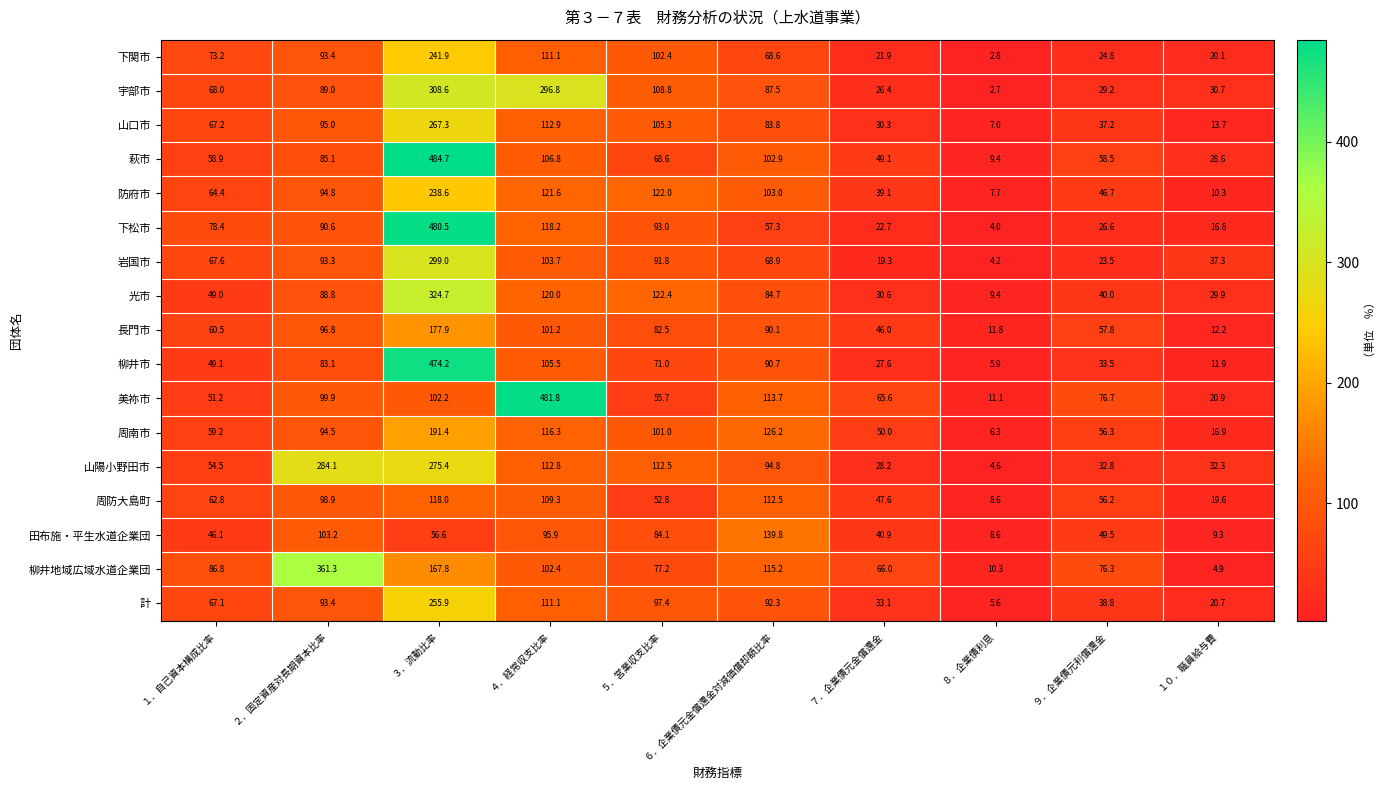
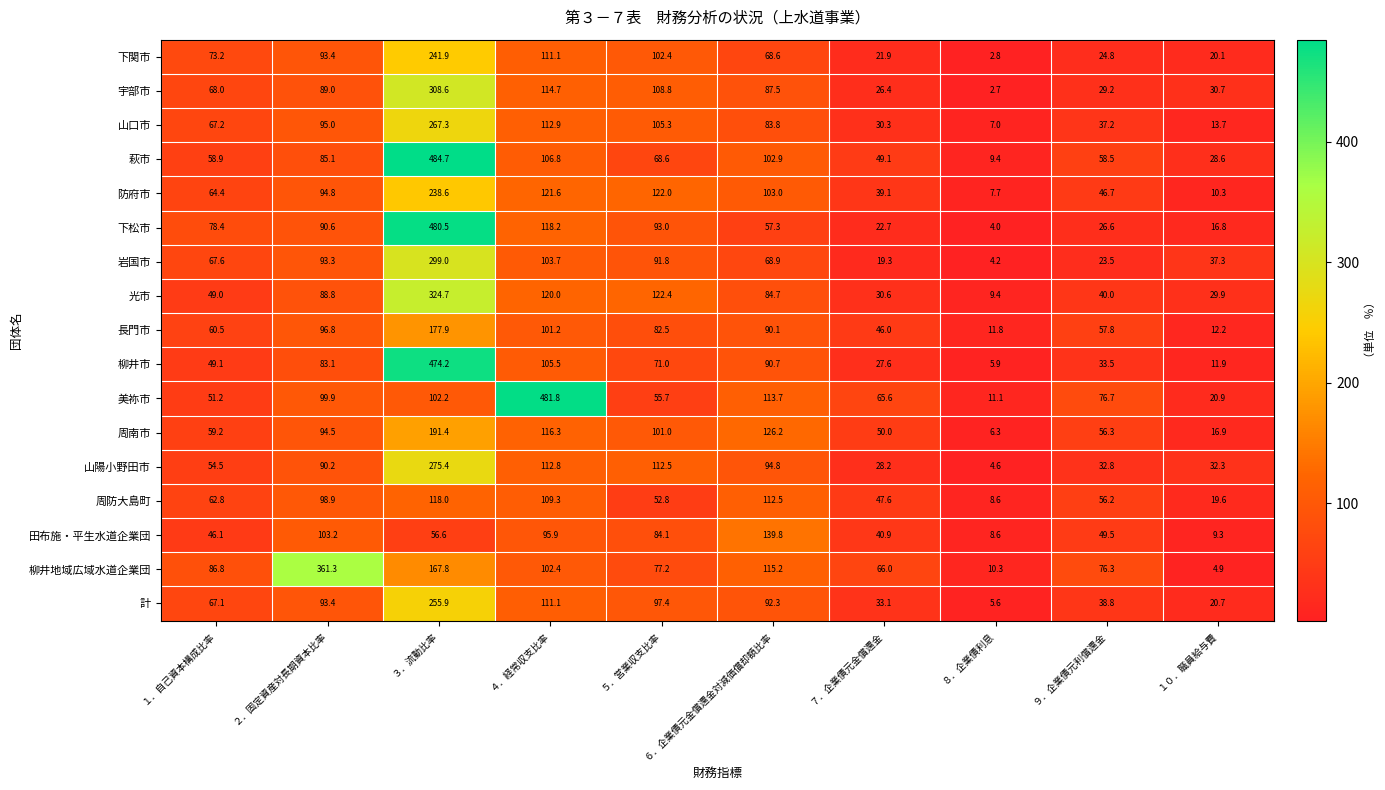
  {
    "下関市": {
      "１．自己資本構成比率": 73.2,
      "２．固定資産対長期資本比率": 93.4,
      "３．流動比率": 241.9,
      "４．経常収支比率": 111.1,
      "５．営業収支比率": 102.4,
      "６．企業債元金償還金対減価償却額比率": 68.6,
      "７．企業債元金償還金": 21.9,
      "８．企業債利息": 2.8,
      "９．企業債元利償還金": 24.8,
      "１０．職員給与費": 20.1
    },
    "宇部市": {
      "１．自己資本構成比率": 68.0,
      "２．固定資産対長期資本比率": 89.0,
      "３．流動比率": 308.6,
-     "４．経常収支比率": 296.8,
+     "４．経常収支比率": 114.7,
      "５．営業収支比率": 108.8,
      "６．企業債元金償還金対減価償却額比率": 87.5,
      "７．企業債元金償還金": 26.4,
      "８．企業債利息": 2.7,
      "９．企業債元利償還金": 29.2,
      "１０．職員給与費": 30.7
    },
    "山口市": {
      "１．自己資本構成比率": 67.2,
      "２．固定資産対長期資本比率": 95.0,
      "３．流動比率": 267.3,
      "４．経常収支比率": 112.9,
      "５．営業収支比率": 105.3,
      "６．企業債元金償還金対減価償却額比率": 83.8,
      "７．企業債元金償還金": 30.3,
      "８．企業債利息": 7.0,
      "９．企業債元利償還金": 37.2,
      "１０．職員給与費": 13.7
    },
    "萩市": {
      "１．自己資本構成比率": 58.9,
      "２．固定資産対長期資本比率": 85.1,
      "３．流動比率": 484.7,
      "４．経常収支比率": 106.8,
      "５．営業収支比率": 68.6,
      "６．企業債元金償還金対減価償却額比率": 102.9,
      "７．企業債元金償還金": 49.1,
      "８．企業債利息": 9.4,
      "９．企業債元利償還金": 58.5,
      "１０．職員給与費": 28.6
    },
    "防府市": {
      "１．自己資本構成比率": 64.4,
      "２．固定資産対長期資本比率": 94.8,
      "３．流動比率": 238.6,
      "４．経常収支比率": 121.6,
      "５．営業収支比率": 122.0,
      "６．企業債元金償還金対減価償却額比率": 103.0,
      "７．企業債元金償還金": 39.1,
      "８．企業債利息": 7.7,
      "９．企業債元利償還金": 46.7,
      "１０．職員給与費": 10.3
    },
    "下松市": {
      "１．自己資本構成比率": 78.4,
      "２．固定資産対長期資本比率": 90.6,
      "３．流動比率": 480.5,
      "４．経常収支比率": 118.2,
      "５．営業収支比率": 93.0,
      "６．企業債元金償還金対減価償却額比率": 57.3,
      "７．企業債元金償還金": 22.7,
      "８．企業債利息": 4.0,
      "９．企業債元利償還金": 26.6,
      "１０．職員給与費": 16.8
    },
    "岩国市": {
      "１．自己資本構成比率": 67.6,
      "２．固定資産対長期資本比率": 93.3,
      "３．流動比率": 299.0,
      "４．経常収支比率": 103.7,
      "５．営業収支比率": 91.8,
      "６．企業債元金償還金対減価償却額比率": 68.9,
      "７．企業債元金償還金": 19.3,
      "８．企業債利息": 4.2,
      "９．企業債元利償還金": 23.5,
      "１０．職員給与費": 37.3
    },
    "光市": {
      "１．自己資本構成比率": 49.0,
      "２．固定資産対長期資本比率": 88.8,
      "３．流動比率": 324.7,
      "４．経常収支比率": 120.0,
      "５．営業収支比率": 122.4,
      "６．企業債元金償還金対減価償却額比率": 84.7,
      "７．企業債元金償還金": 30.6,
      "８．企業債利息": 9.4,
      "９．企業債元利償還金": 40.0,
      "１０．職員給与費": 29.9
    },
    "長門市": {
      "１．自己資本構成比率": 60.5,
      "２．固定資産対長期資本比率": 96.8,
      "３．流動比率": 177.9,
      "４．経常収支比率": 101.2,
      "５．営業収支比率": 82.5,
      "６．企業債元金償還金対減価償却額比率": 90.1,
      "７．企業債元金償還金": 46.0,
      "８．企業債利息": 11.8,
      "９．企業債元利償還金": 57.8,
      "１０．職員給与費": 12.2
    },
    "柳井市": {
      "１．自己資本構成比率": 49.1,
      "２．固定資産対長期資本比率": 83.1,
      "３．流動比率": 474.2,
      "４．経常収支比率": 105.5,
      "５．営業収支比率": 71.0,
      "６．企業債元金償還金対減価償却額比率": 90.7,
      "７．企業債元金償還金": 27.6,
      "８．企業債利息": 5.9,
      "９．企業債元利償還金": 33.5,
      "１０．職員給与費": 11.9
    },
    "美祢市": {
      "１．自己資本構成比率": 51.2,
      "２．固定資産対長期資本比率": 99.9,
      "３．流動比率": 102.2,
      "４．経常収支比率": 481.8,
      "５．営業収支比率": 55.7,
      "６．企業債元金償還金対減価償却額比率": 113.7,
      "７．企業債元金償還金": 65.6,
      "８．企業債利息": 11.1,
      "９．企業債元利償還金": 76.7,
      "１０．職員給与費": 20.9
    },
    "周南市": {
      "１．自己資本構成比率": 59.2,
      "２．固定資産対長期資本比率": 94.5,
      "３．流動比率": 191.4,
      "４．経常収支比率": 116.3,
      "５．営業収支比率": 101.0,
      "６．企業債元金償還金対減価償却額比率": 126.2,
      "７．企業債元金償還金": 50.0,
      "８．企業債利息": 6.3,
      "９．企業債元利償還金": 56.3,
      "１０．職員給与費": 16.9
    },
    "山陽小野田市": {
      "１．自己資本構成比率": 54.5,
-     "２．固定資産対長期資本比率": 284.1,
+     "２．固定資産対長期資本比率": 90.2,
      "３．流動比率": 275.4,
      "４．経常収支比率": 112.8,
      "５．営業収支比率": 112.5,
      "６．企業債元金償還金対減価償却額比率": 94.8,
      "７．企業債元金償還金": 28.2,
      "８．企業債利息": 4.6,
      "９．企業債元利償還金": 32.8,
      "１０．職員給与費": 32.3
    },
    "周防大島町": {
      "１．自己資本構成比率": 62.8,
      "２．固定資産対長期資本比率": 98.9,
      "３．流動比率": 118.0,
      "４．経常収支比率": 109.3,
      "５．営業収支比率": 52.8,
      "６．企業債元金償還金対減価償却額比率": 112.5,
      "７．企業債元金償還金": 47.6,
      "８．企業債利息": 8.6,
      "９．企業債元利償還金": 56.2,
      "１０．職員給与費": 19.6
    },
    "田布施・平生水道企業団": {
      "１．自己資本構成比率": 46.1,
      "２．固定資産対長期資本比率": 103.2,
      "３．流動比率": 56.6,
      "４．経常収支比率": 95.9,
      "５．営業収支比率": 84.1,
      "６．企業債元金償還金対減価償却額比率": 139.8,
      "７．企業債元金償還金": 40.9,
      "８．企業債利息": 8.6,
      "９．企業債元利償還金": 49.5,
      "１０．職員給与費": 9.3
    },
    "柳井地域広域水道企業団": {
      "１．自己資本構成比率": 86.8,
      "２．固定資産対長期資本比率": 361.3,
      "３．流動比率": 167.8,
      "４．経常収支比率": 102.4,
      "５．営業収支比率": 77.2,
      "６．企業債元金償還金対減価償却額比率": 115.2,
      "７．企業債元金償還金": 66.0,
      "８．企業債利息": 10.3,
      "９．企業債元利償還金": 76.3,
      "１０．職員給与費": 4.9
    },
    "計": {
      "１．自己資本構成比率": 67.1,
      "２．固定資産対長期資本比率": 93.4,
      "３．流動比率": 255.9,
      "４．経常収支比率": 111.1,
      "５．営業収支比率": 97.4,
      "６．企業債元金償還金対減価償却額比率": 92.3,
      "７．企業債元金償還金": 33.1,
      "８．企業債利息": 5.6,
      "９．企業債元利償還金": 38.8,
      "１０．職員給与費": 20.7
    }
  }
